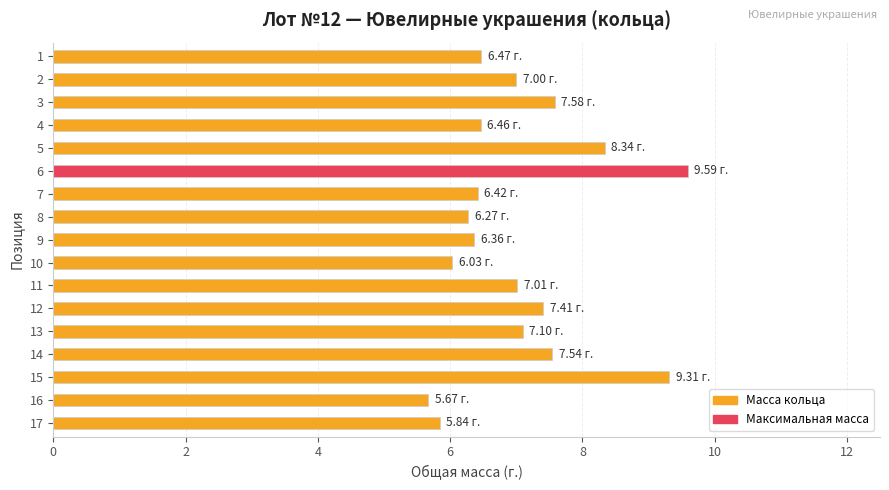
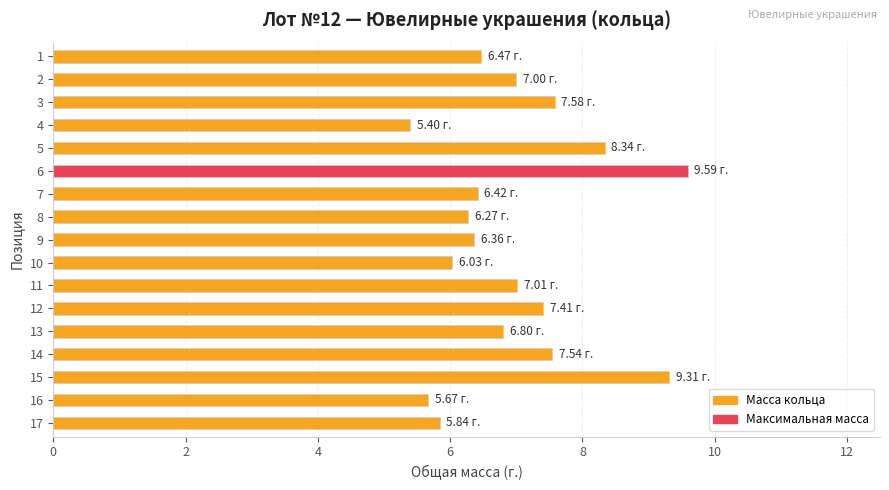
  {
    "1": 6.47,
    "2": 7.00,
    "3": 7.58,
-   "4": 6.46,
+   "4": 5.40,
    "5": 8.34,
    "6": 9.59,
    "7": 6.42,
    "8": 6.27,
    "9": 6.36,
    "10": 6.03,
    "11": 7.01,
    "12": 7.41,
-   "13": 7.10,
+   "13": 6.80,
    "14": 7.54,
    "15": 9.31,
    "16": 5.67,
    "17": 5.84
  }
